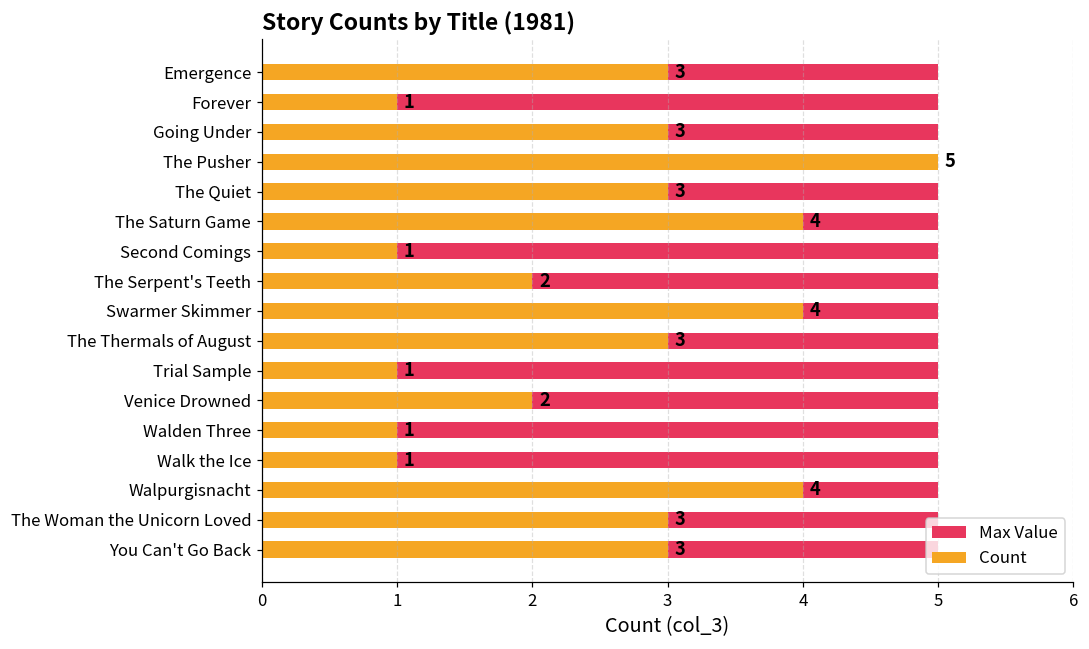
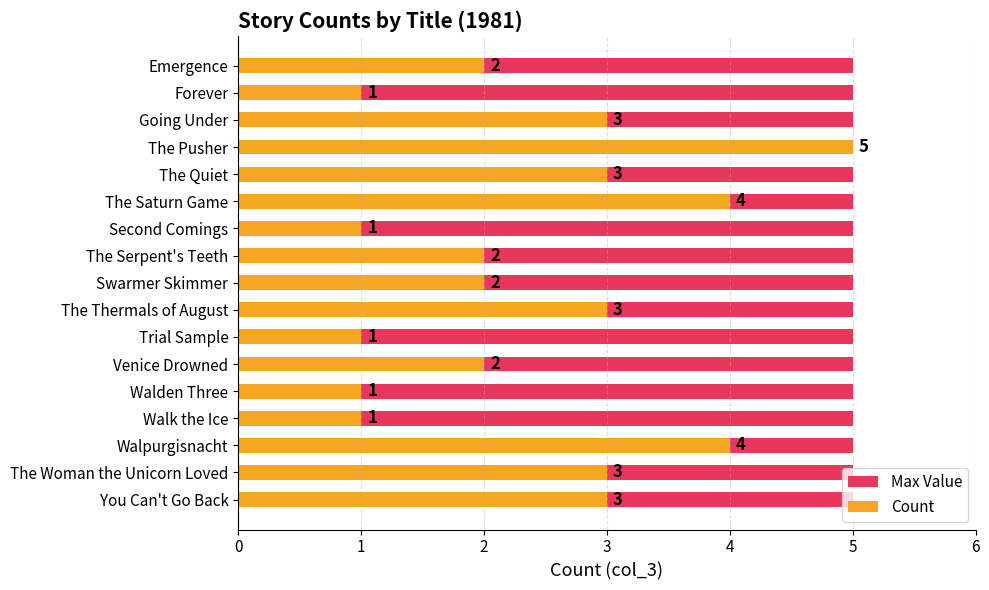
  {
    "Max Value": {
      "The Pusher": 5
    },
    "Count": {
-     "Emergence": 3,
+     "Emergence": 2,
      "The Pusher": 5,
-     "Swarmer Skimmer": 4
+     "Swarmer Skimmer": 2
    }
  }
